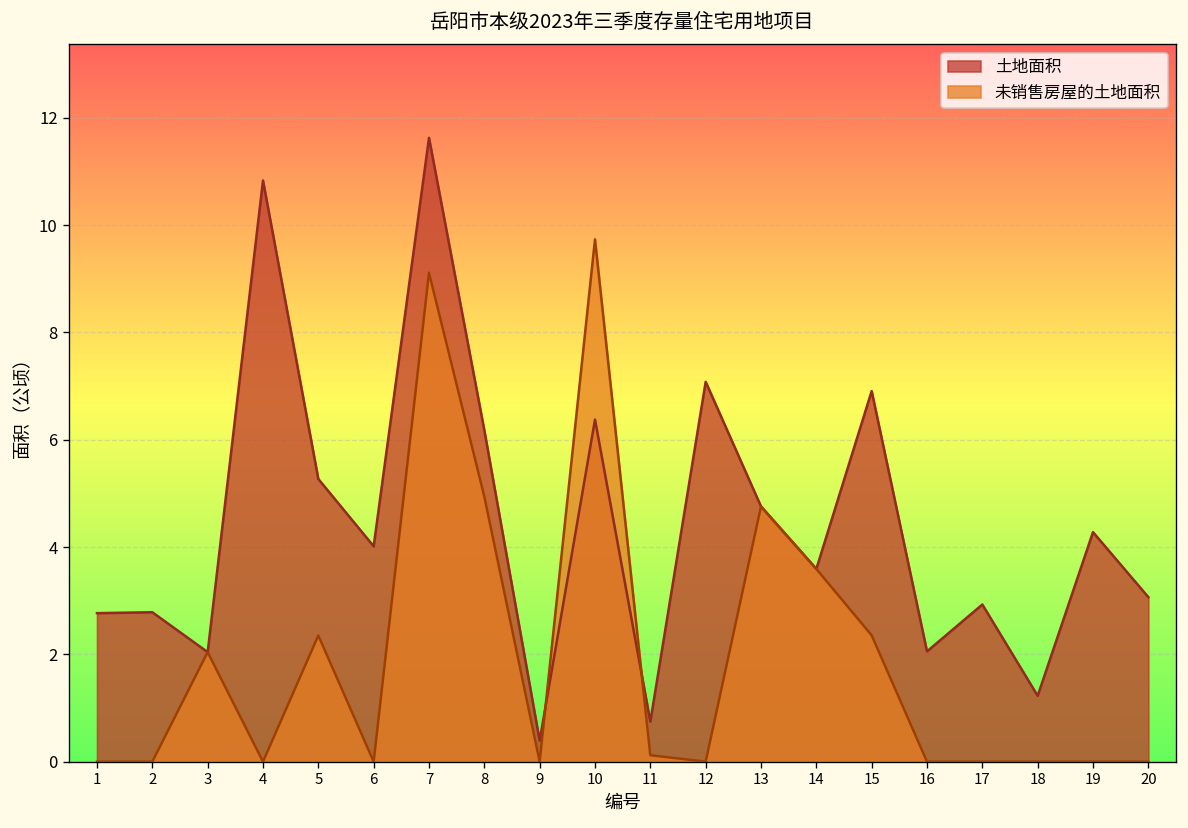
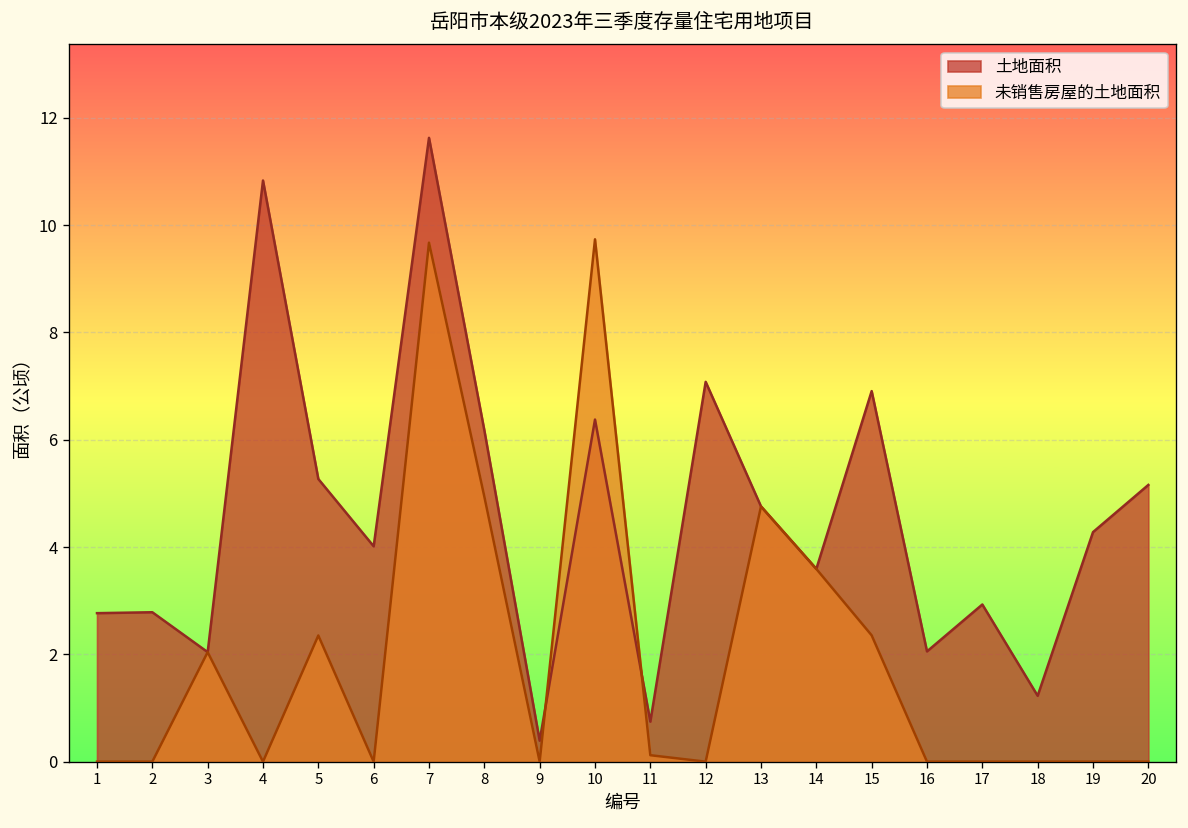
  {
    "土地面积": {
      "1": 2.8,
      "2": 2.8,
      "4": 10.8,
      "5": 5.3,
      "6": 4.0,
      "7": 11.6,
      "8": 6.2,
      "9": 0.4,
      "10": 6.4,
      "11": 0.7,
      "12": 7.1,
      "15": 6.9,
      "16": 2.1,
      "17": 2.9,
      "18": 1.2,
      "19": 4.3,
-     "20": 3.1
+     "20": 5.2
    },
    "未销售房屋的土地面积": {
      "1": 0.0,
      "2": 0.0,
      "4": 0.0,
      "5": 2.4,
      "6": 0.0,
-     "7": 9.1,
+     "7": 9.7,
      "8": 4.9,
      "9": 0.0,
      "10": 9.7,
      "11": 0.1,
      "12": 0.0,
      "15": 2.4,
      "16": 0.0,
      "17": 0.0,
      "18": 0.0,
      "19": 0.0,
      "20": 0.0
    }
  }
